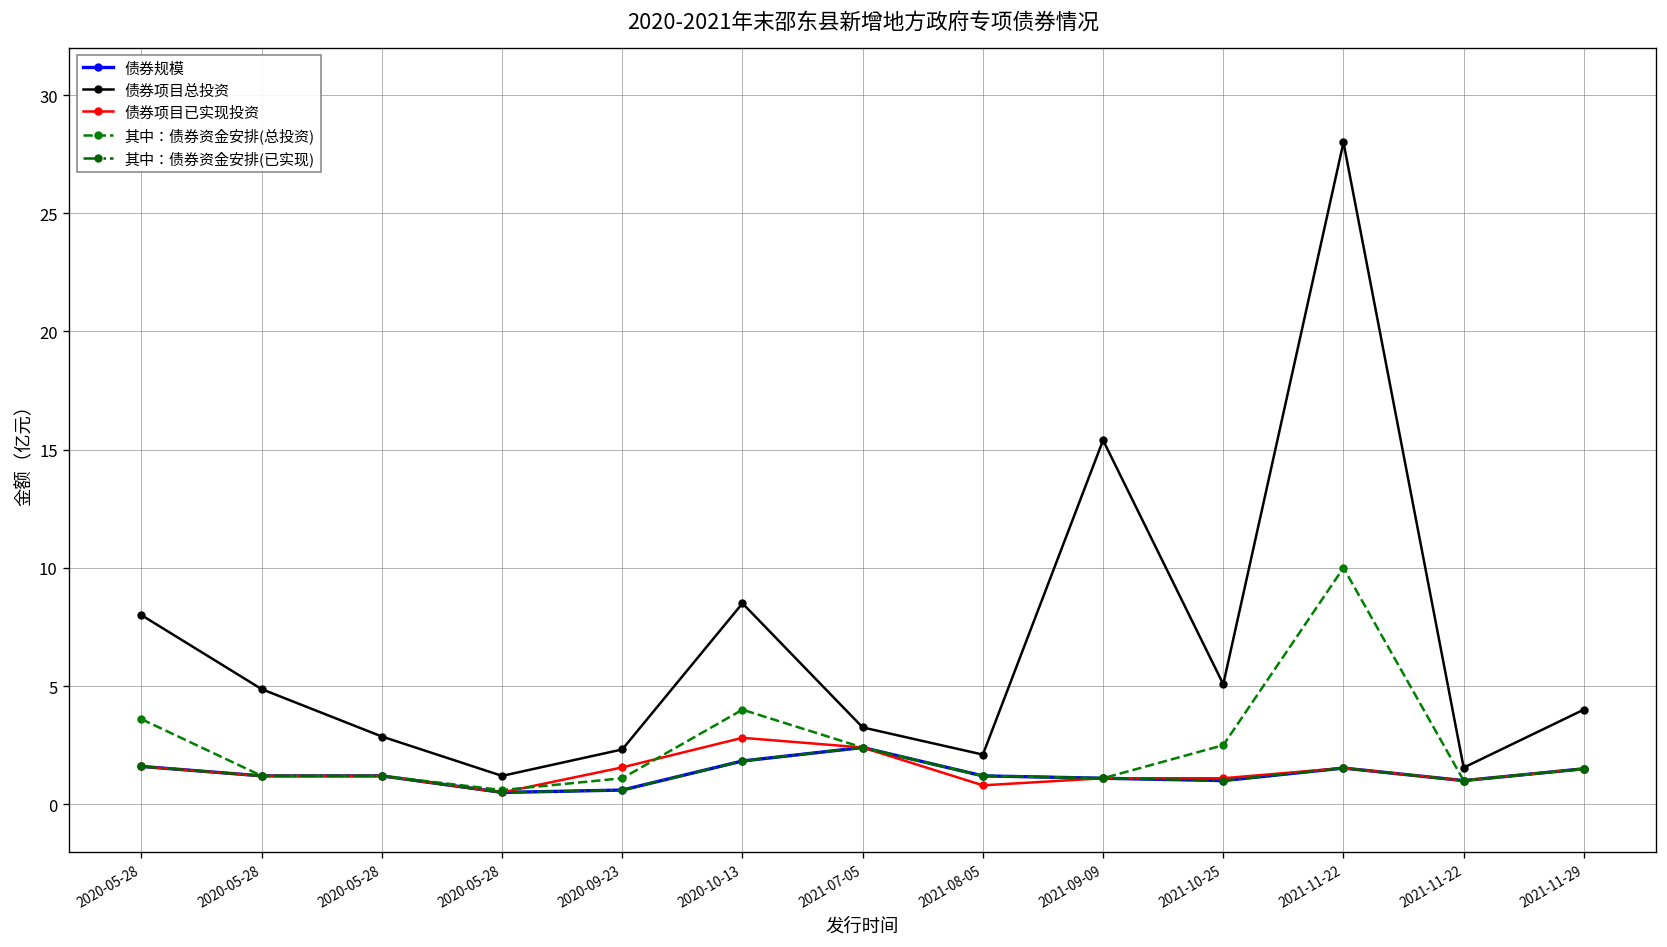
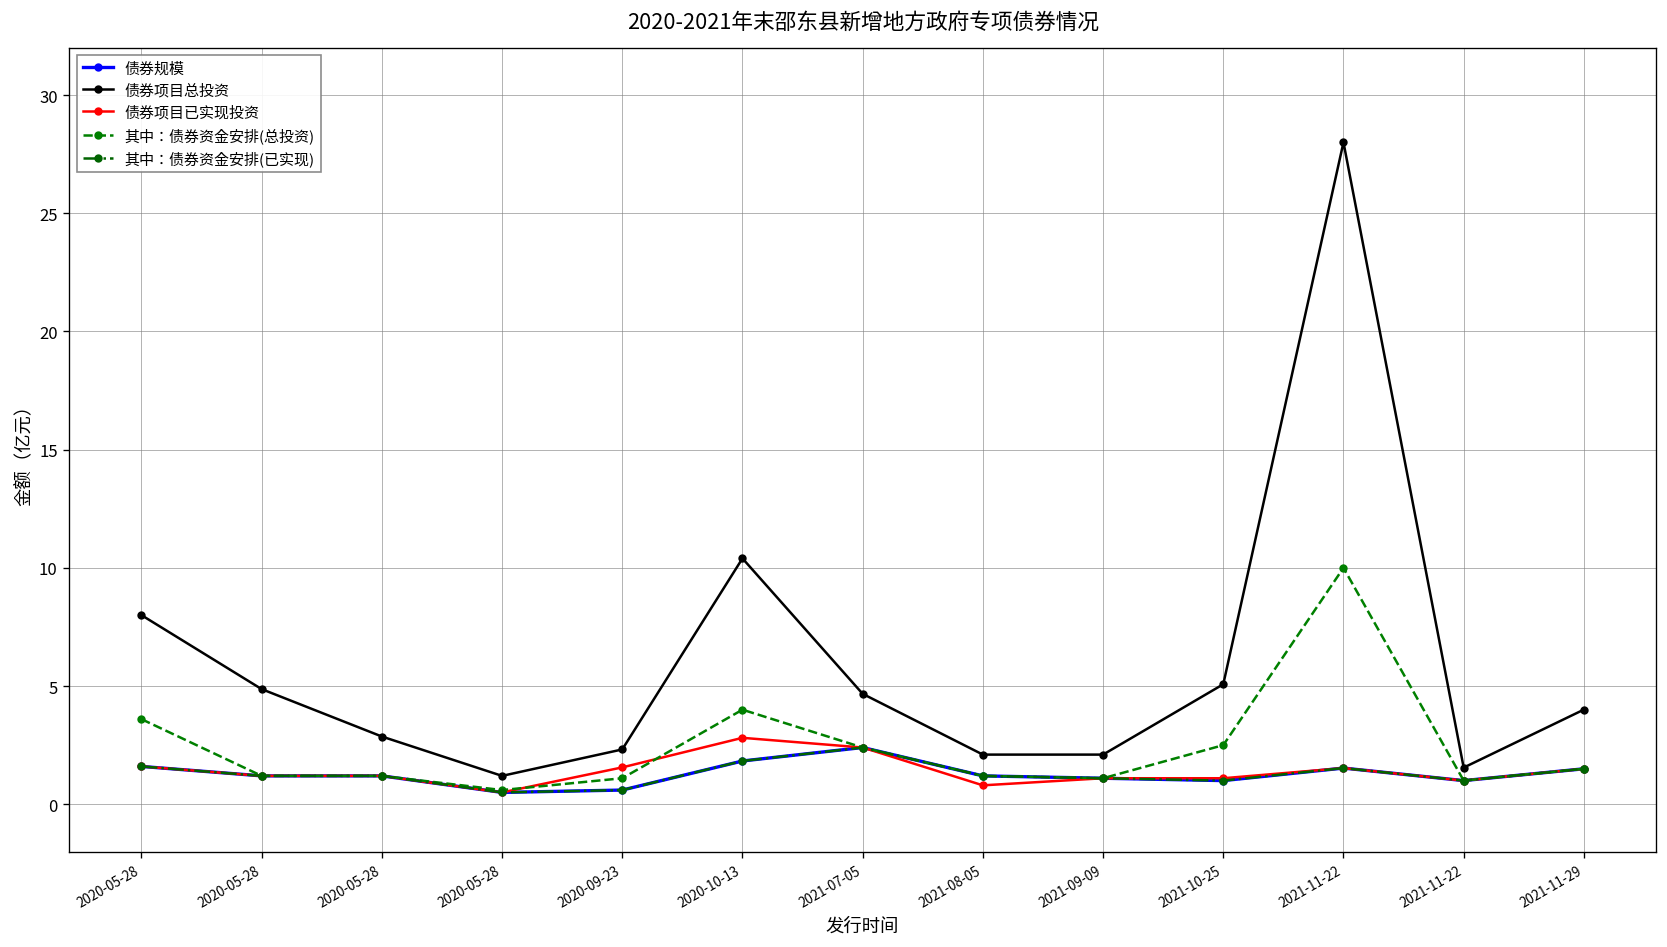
  {
    "债券项目总投资": {
      "2020-09-23": 2.3,
-     "2020-10-13": 8.5,
-     "2021-07-05": 3.3,
+     "2020-10-13": 10.4,
+     "2021-07-05": 4.7,
      "2021-08-05": 2.1,
-     "2021-09-09": 15.4,
+     "2021-09-09": 2.1,
      "2021-10-25": 5.1,
      "2021-11-29": 4.0
    },
    "债券项目已实现投资": {
      "2020-09-23": 1.6,
      "2020-10-13": 2.8,
      "2021-08-05": 0.8
    }
  }
